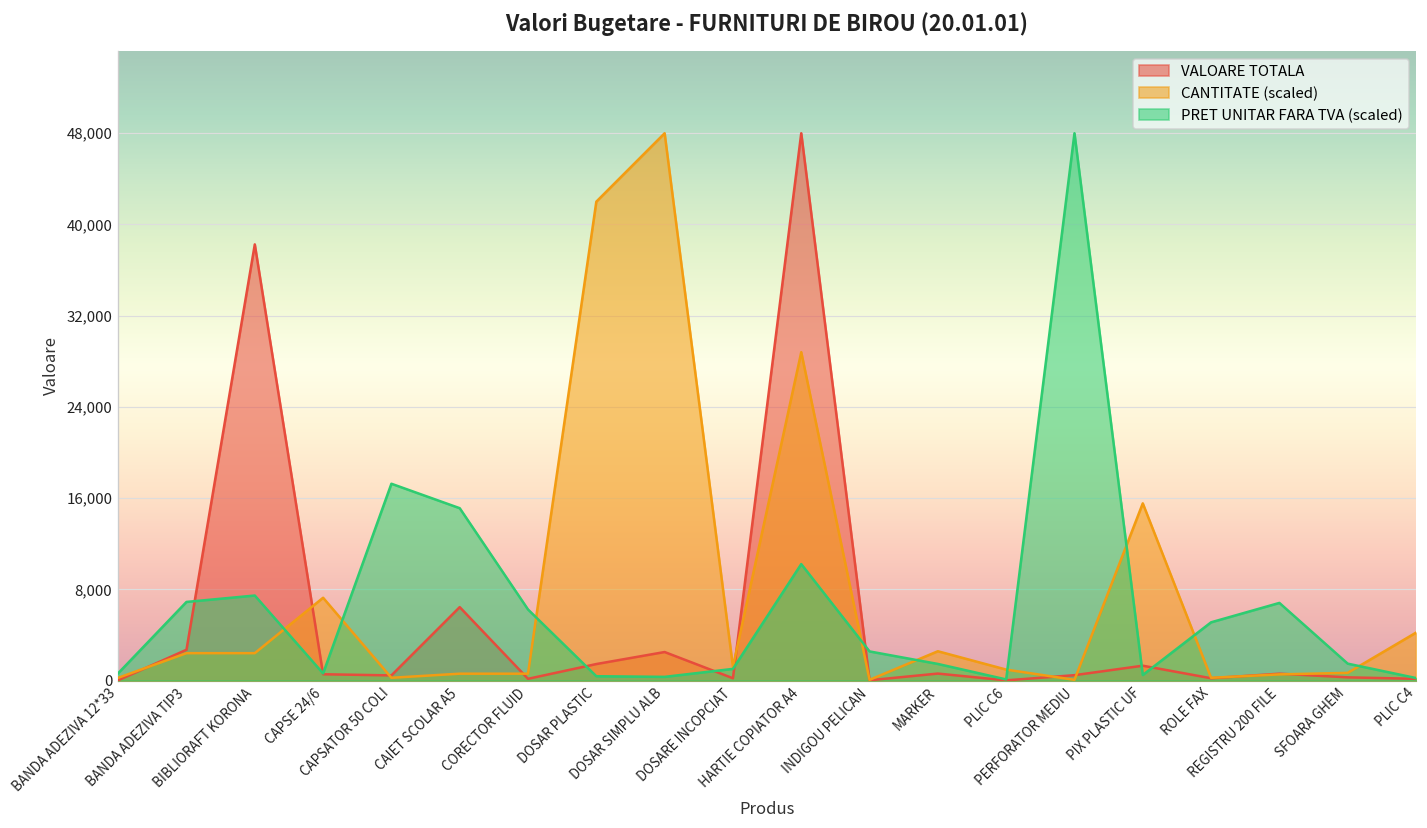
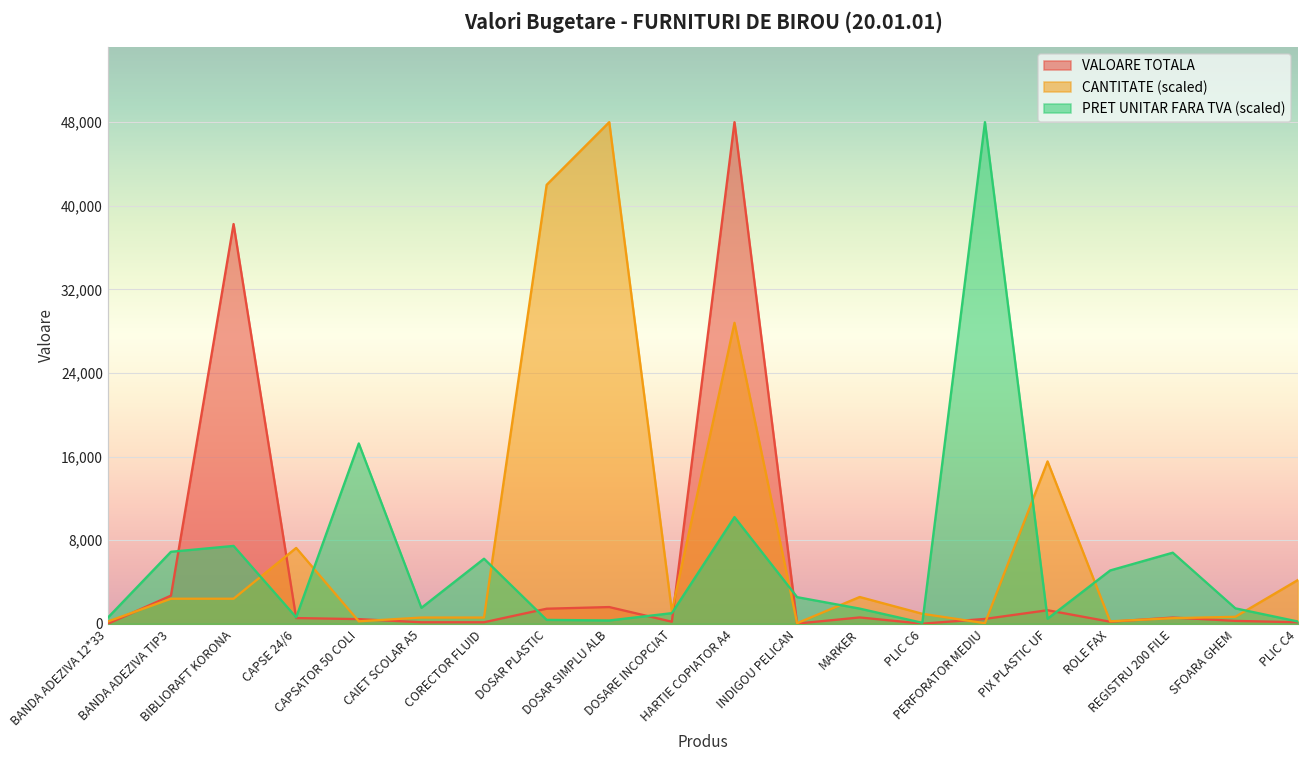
  {
    "VALOARE TOTALA": {
      "BANDA ADEZIVA TIP3": "3,000",
      "BIBLIORAFT KORONA": "38,000",
-     "CAIET SCOLAR A5": "6,000",
+     "CAIET SCOLAR A5": "0",
      "CORECTOR FLUID": "0",
      "DOSAR PLASTIC": "1,000",
-     "DOSAR SIMPLU ALB": "3,000",
+     "DOSAR SIMPLU ALB": "2,000",
      "DOSARE INCOPCIAT": "0",
      "HARTIE COPIATOR A4": "48,000",
      "MARKER": "1,000",
      "PERFORATOR MEDIU": "0",
      "PIX PLASTIC UF": "1,000",
      "SFOARA GHEM": "0"
    },
    "CANTITATE (scaled)": {
      "BANDA ADEZIVA TIP3": "2,000",
      "BIBLIORAFT KORONA": "2,000",
      "CAPSE 24/6": "7,000",
      "CAIET SCOLAR A5": "1,000",
      "CORECTOR FLUID": "1,000",
      "DOSAR PLASTIC": "42,000",
      "DOSAR SIMPLU ALB": "48,000",
      "HARTIE COPIATOR A4": "29,000",
      "MARKER": "3,000",
      "PLIC C6": "1,000",
      "PERFORATOR MEDIU": "0",
      "PIX PLASTIC UF": "16,000",
      "SFOARA GHEM": "1,000",
      "PLIC C4": "4,000"
    },
    "PRET UNITAR FARA TVA (scaled)": {
      "BANDA ADEZIVA 12*33": "1,000",
      "BANDA ADEZIVA TIP3": "7,000",
      "BIBLIORAFT KORONA": "7,000",
      "CAPSATOR 50 COLI": "17,000",
-     "CAIET SCOLAR A5": "15,000",
+     "CAIET SCOLAR A5": "2,000",
      "CORECTOR FLUID": "6,000",
      "DOSAR PLASTIC": "0",
      "DOSAR SIMPLU ALB": "0",
      "HARTIE COPIATOR A4": "10,000",
      "INDIGOU PELICAN": "3,000",
      "MARKER": "1,000",
      "PERFORATOR MEDIU": "48,000",
      "PIX PLASTIC UF": "0",
      "ROLE FAX": "5,000",
      "REGISTRU 200 FILE": "7,000",
      "SFOARA GHEM": "1,000"
    }
  }
